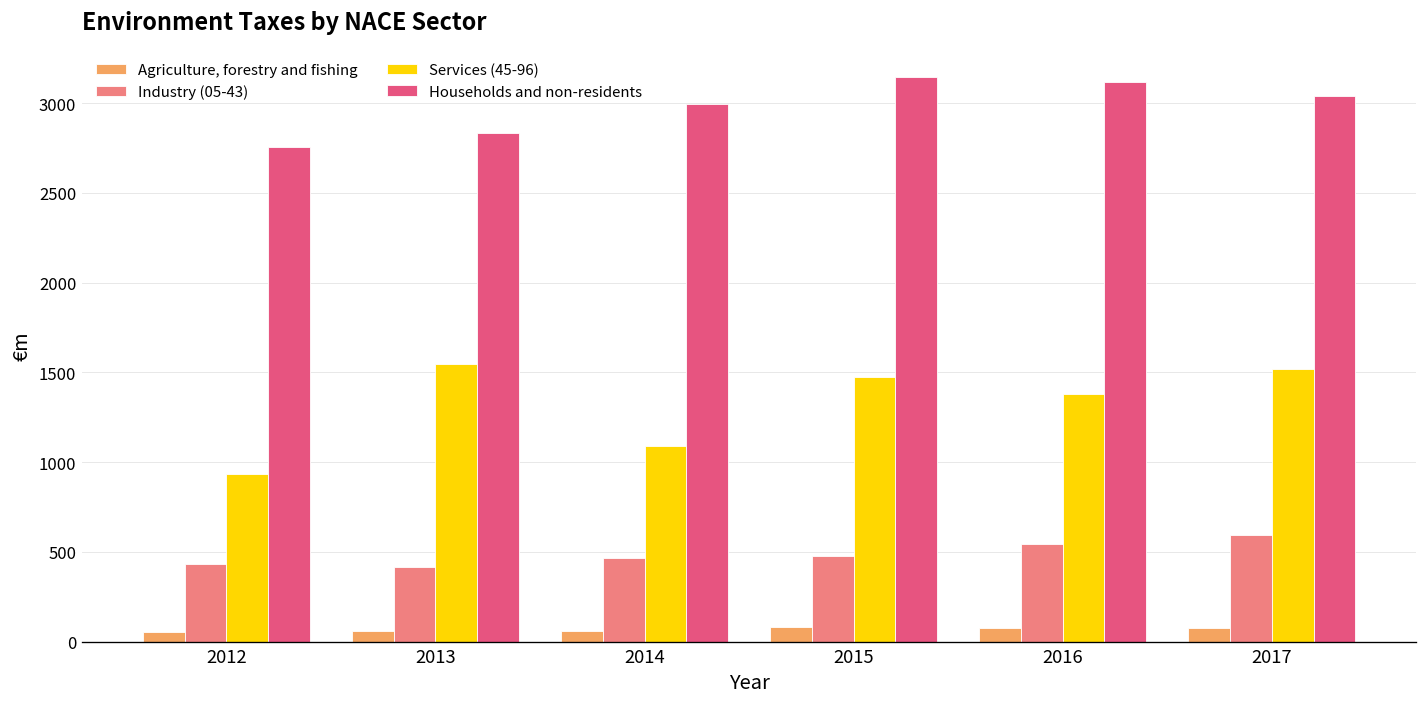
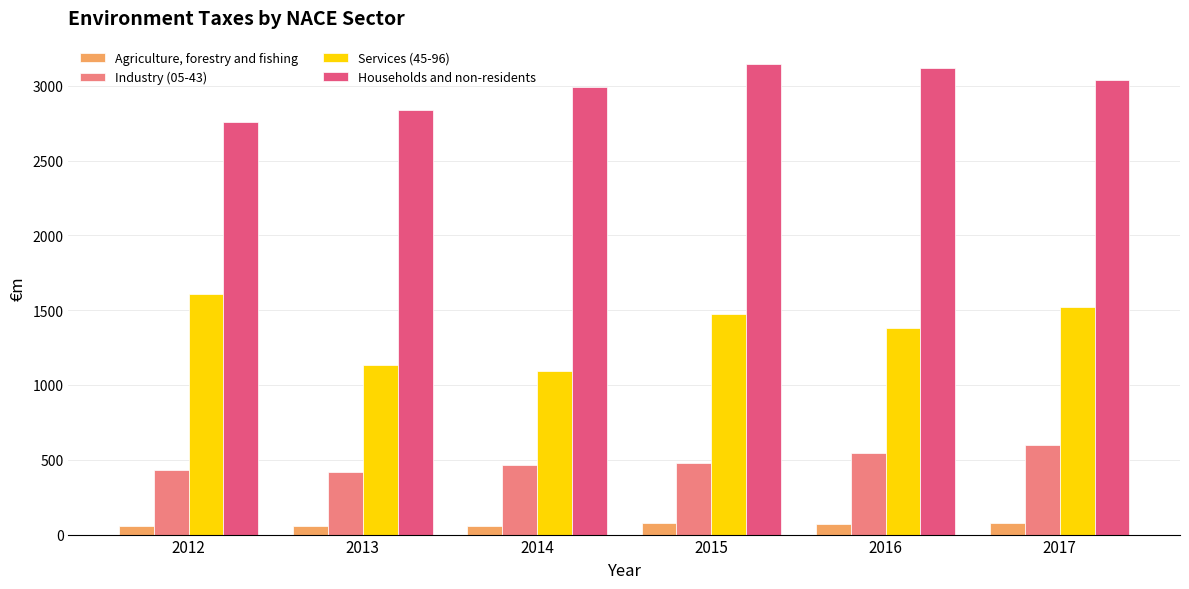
  {
    "Services (45-96)": {
-     "2012": 930,
-     "2013": 1550,
+     "2012": 1610,
+     "2013": 1140,
      "2014": 1090,
      "2015": 1470,
      "2016": 1380,
      "2017": 1520
    }
  }
